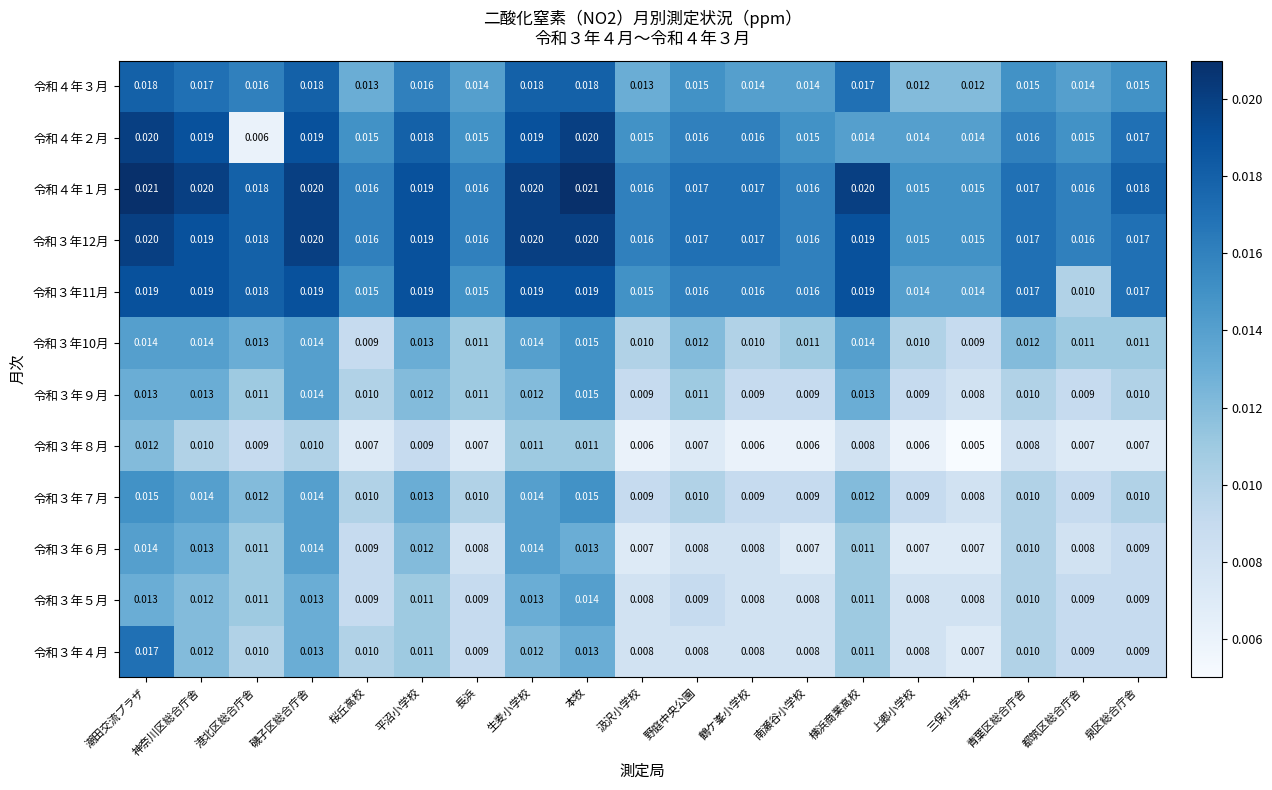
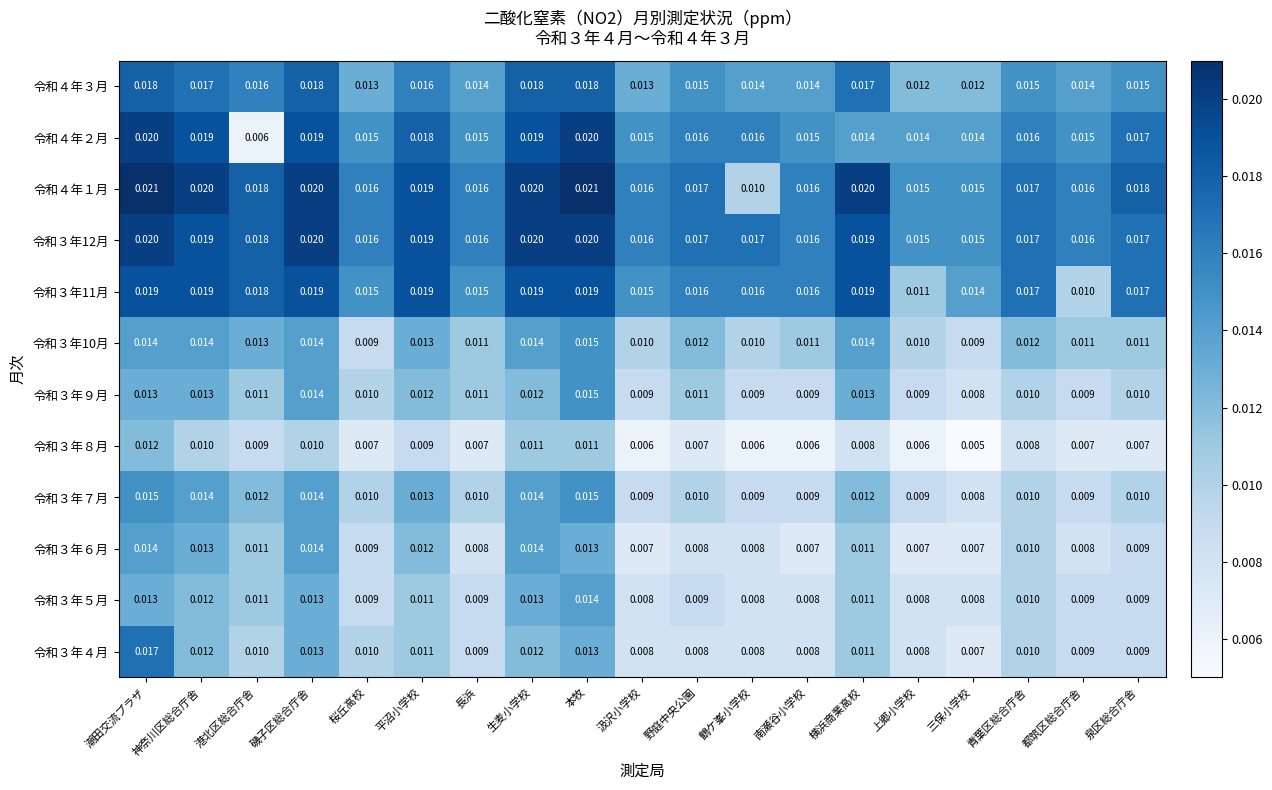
  {
    "令和４年１月": {
      "潮田交流プラザ": 0.021,
      "神奈川区総合庁舎": 0.020,
      "港北区総合庁舎": 0.018,
      "磯子区総合庁舎": 0.020,
      "桜丘高校": 0.016,
      "平沼小学校": 0.019,
      "長浜": 0.016,
      "生麦小学校": 0.020,
      "本牧": 0.021,
      "汲沢小学校": 0.016,
      "野庭中央公園": 0.017,
-     "鶴ケ峯小学校": 0.017,
+     "鶴ケ峯小学校": 0.010,
      "南瀬谷小学校": 0.016,
      "横浜商業高校": 0.020,
      "上郷小学校": 0.015,
      "三保小学校": 0.015,
      "青葉区総合庁舎": 0.017,
      "都筑区総合庁舎": 0.016,
      "泉区総合庁舎": 0.018
    },
    "令和３年11月": {
      "潮田交流プラザ": 0.019,
      "神奈川区総合庁舎": 0.019,
      "港北区総合庁舎": 0.018,
      "磯子区総合庁舎": 0.019,
      "桜丘高校": 0.015,
      "平沼小学校": 0.019,
      "長浜": 0.015,
      "生麦小学校": 0.019,
      "本牧": 0.019,
      "汲沢小学校": 0.015,
      "野庭中央公園": 0.016,
      "鶴ケ峯小学校": 0.016,
      "南瀬谷小学校": 0.016,
      "横浜商業高校": 0.019,
-     "上郷小学校": 0.014,
+     "上郷小学校": 0.011,
      "三保小学校": 0.014,
      "青葉区総合庁舎": 0.017,
      "都筑区総合庁舎": 0.010,
      "泉区総合庁舎": 0.017
    }
  }
